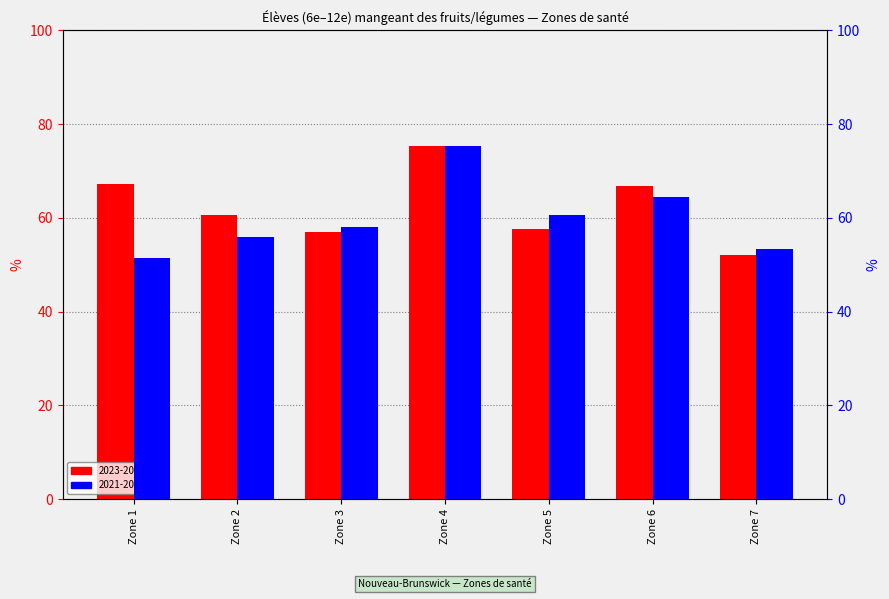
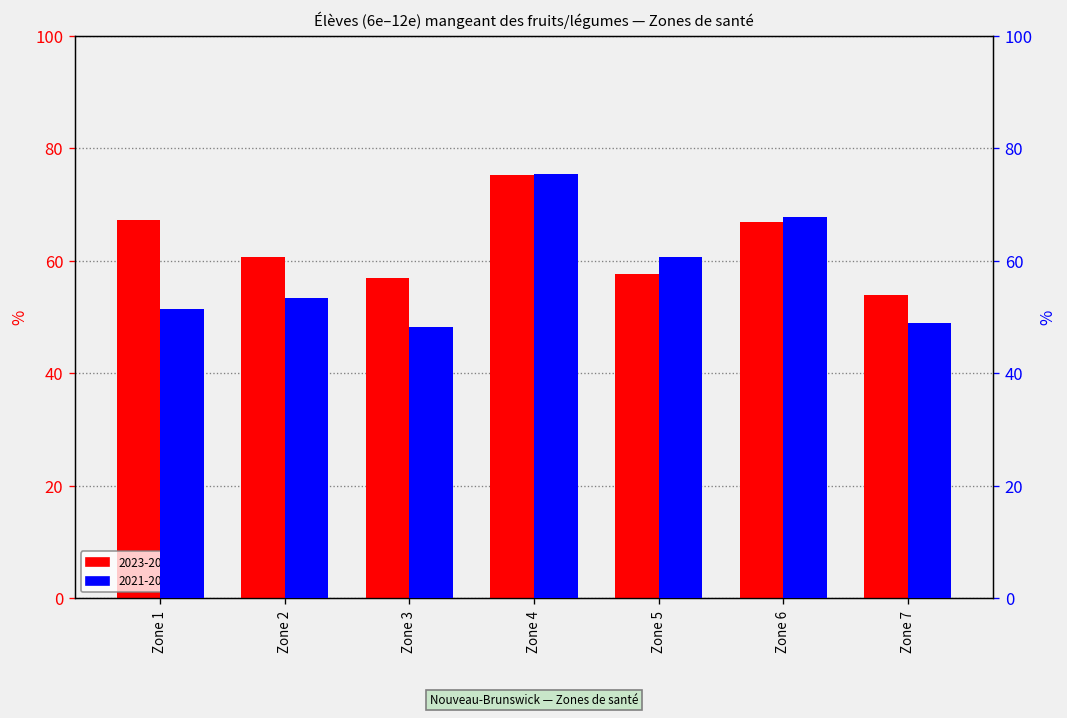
  {
    "2023-2024": {
      "Zone 1": 67,
      "Zone 2": 61,
      "Zone 3": 57,
      "Zone 4": 75,
      "Zone 5": 58,
      "Zone 6": 67,
-     "Zone 7": 52
+     "Zone 7": 54
    },
    "2021-2022": {
      "Zone 1": 51,
-     "Zone 2": 56,
-     "Zone 3": 58,
+     "Zone 2": 53,
+     "Zone 3": 48,
      "Zone 4": 75,
      "Zone 5": 61,
-     "Zone 6": 64,
-     "Zone 7": 53
+     "Zone 6": 68,
+     "Zone 7": 49
    }
  }
